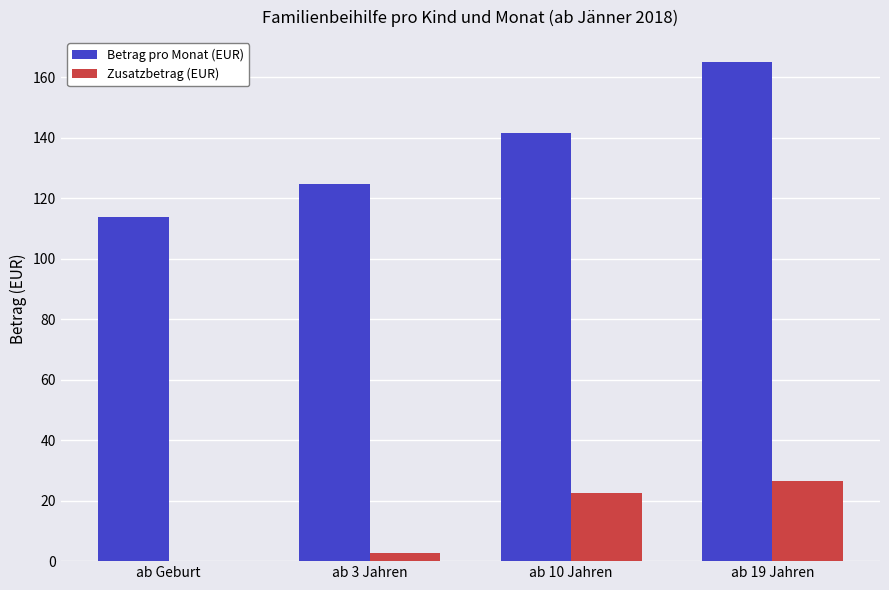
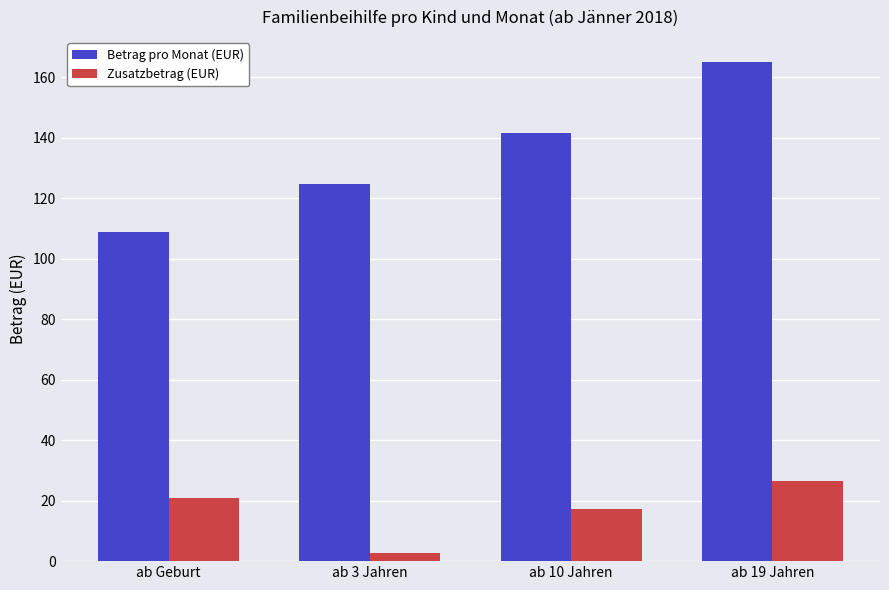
  {
    "Betrag pro Monat (EUR)": {
-     "ab Geburt": 114,
+     "ab Geburt": 109,
      "ab 3 Jahren": 125,
      "ab 10 Jahren": 142,
      "ab 19 Jahren": 165
    },
    "Zusatzbetrag (EUR)": {
-     "ab Geburt": 0,
+     "ab Geburt": 21,
      "ab 3 Jahren": 3,
-     "ab 10 Jahren": 23,
+     "ab 10 Jahren": 17,
      "ab 19 Jahren": 27
    }
  }
